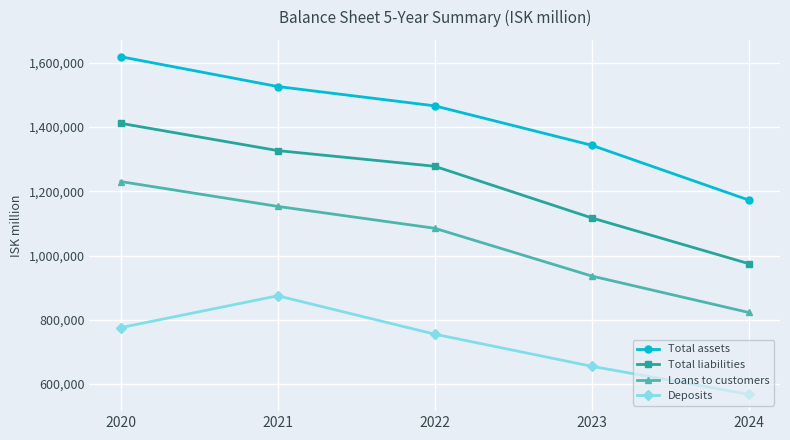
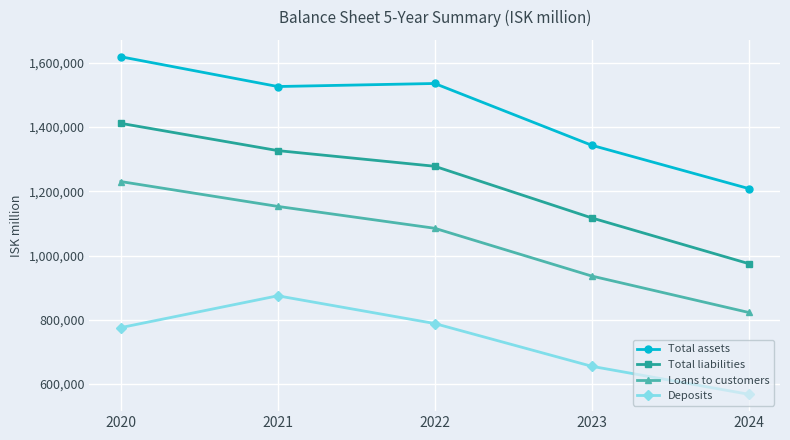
  {
    "Total assets": {
      "2020": "1,620,000",
      "2021": "1,530,000",
-     "2022": "1,470,000",
+     "2022": "1,540,000",
      "2023": "1,340,000",
-     "2024": "1,170,000"
+     "2024": "1,210,000"
    },
    "Deposits": {
      "2020": "780,000",
      "2021": "870,000",
-     "2022": "760,000",
+     "2022": "790,000",
      "2023": "660,000"
    }
  }
